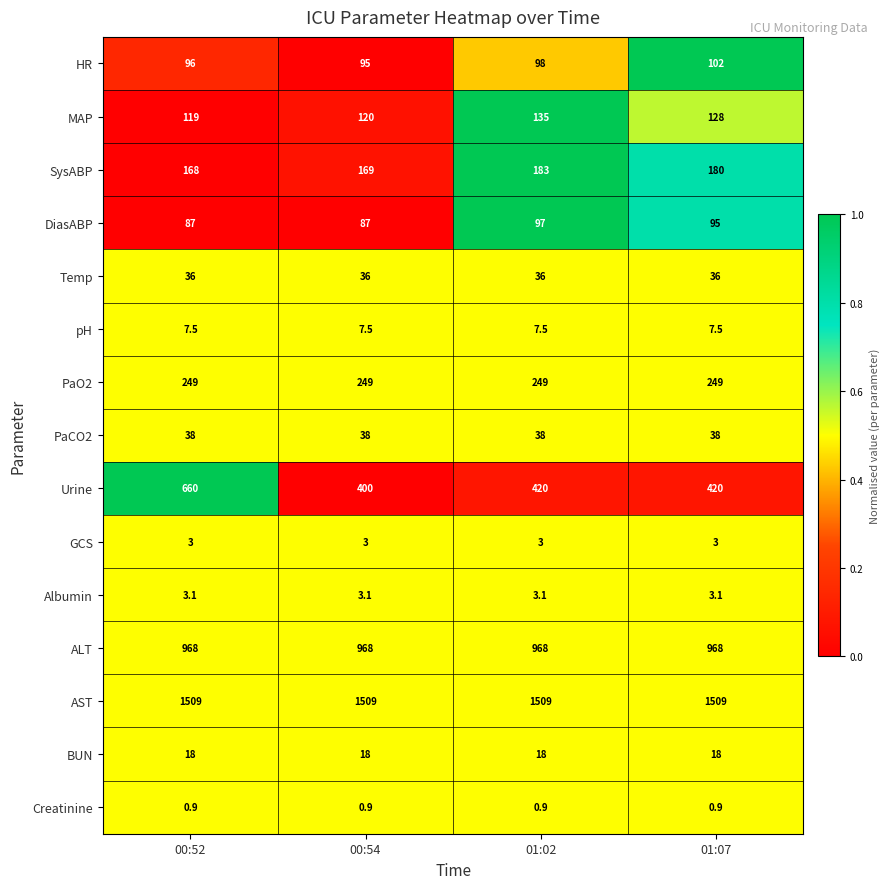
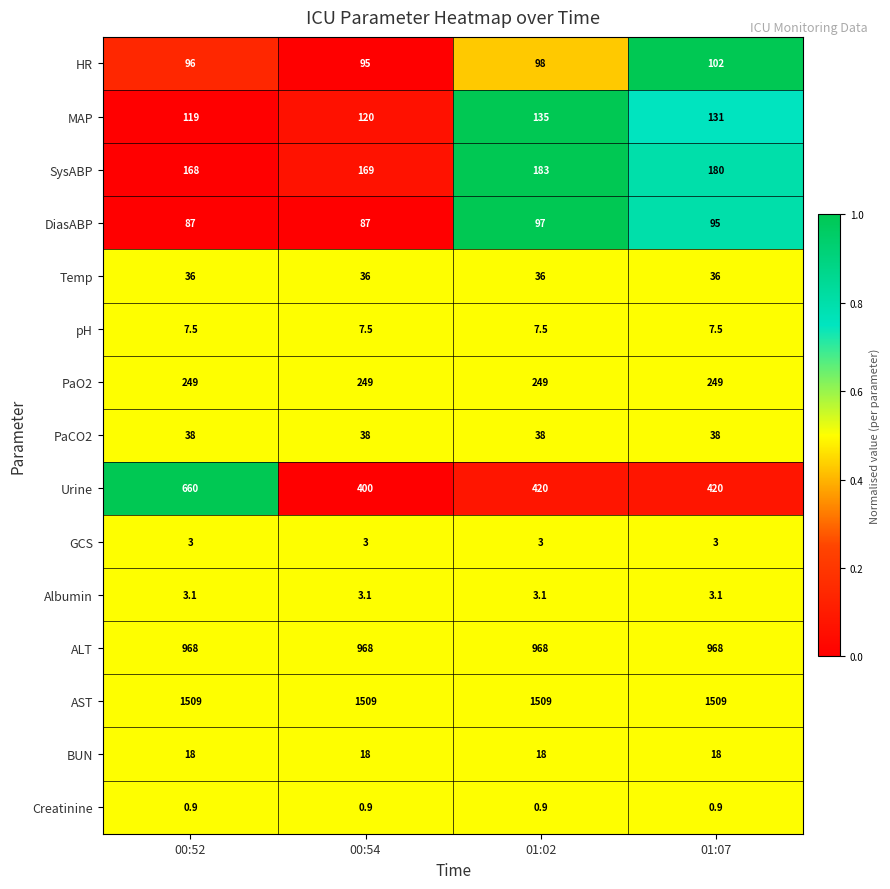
  {
    "HR": {
      "00:52": 96,
      "00:54": 95,
      "01:02": 98,
      "01:07": 102
    },
    "MAP": {
      "00:52": 119,
      "00:54": 120,
      "01:02": 135,
-     "01:07": 128
+     "01:07": 131
    },
    "SysABP": {
      "00:52": 168,
      "00:54": 169,
      "01:02": 183,
      "01:07": 180
    },
    "DiasABP": {
      "00:52": 87,
      "00:54": 87,
      "01:02": 97,
      "01:07": 95
    },
    "Temp": {
      "00:52": 36,
      "00:54": 36,
      "01:02": 36,
      "01:07": 36
    },
    "pH": {
      "00:52": 7.5,
      "00:54": 7.5,
      "01:02": 7.5,
      "01:07": 7.5
    },
    "PaO2": {
      "00:52": 249,
      "00:54": 249,
      "01:02": 249,
      "01:07": 249
    },
    "PaCO2": {
      "00:52": 38,
      "00:54": 38,
      "01:02": 38,
      "01:07": 38
    },
    "Urine": {
      "00:52": 660,
      "00:54": 400,
      "01:02": 420,
      "01:07": 420
    },
    "GCS": {
      "00:52": 3,
      "00:54": 3,
      "01:02": 3,
      "01:07": 3
    },
    "Albumin": {
      "00:52": 3.1,
      "00:54": 3.1,
      "01:02": 3.1,
      "01:07": 3.1
    },
    "ALT": {
      "00:52": 968,
      "00:54": 968,
      "01:02": 968,
      "01:07": 968
    },
    "AST": {
      "00:52": 1509,
      "00:54": 1509,
      "01:02": 1509,
      "01:07": 1509
    },
    "BUN": {
      "00:52": 18,
      "00:54": 18,
      "01:02": 18,
      "01:07": 18
    },
    "Creatinine": {
      "00:52": 0.9,
      "00:54": 0.9,
      "01:02": 0.9,
      "01:07": 0.9
    }
  }
